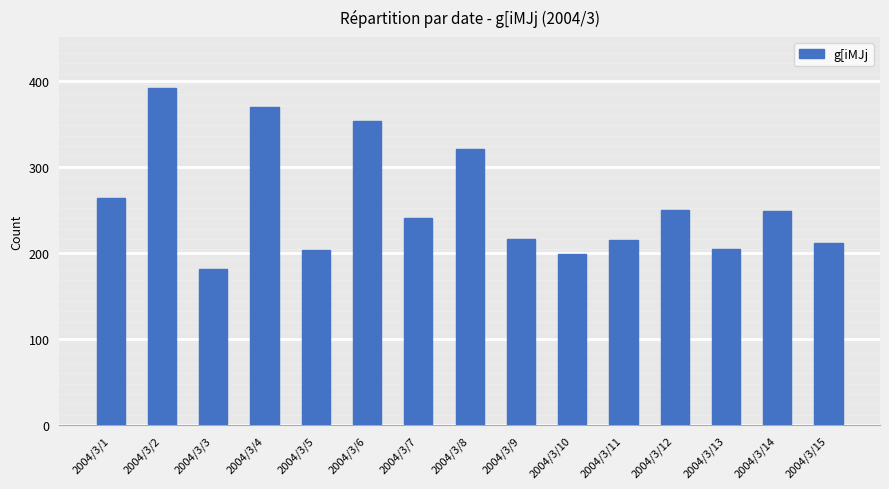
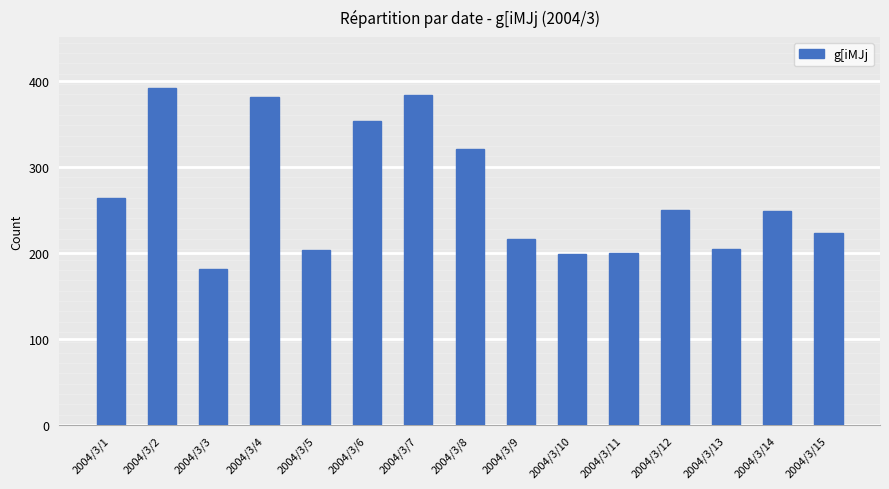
  {
    "2004/3/1": 260,
    "2004/3/2": 390,
    "2004/3/3": 180,
-   "2004/3/4": 370,
+   "2004/3/4": 380,
    "2004/3/5": 200,
    "2004/3/6": 350,
-   "2004/3/7": 240,
+   "2004/3/7": 380,
    "2004/3/8": 320,
    "2004/3/9": 220,
    "2004/3/10": 200,
-   "2004/3/11": 220,
+   "2004/3/11": 200,
    "2004/3/12": 250,
    "2004/3/13": 210,
    "2004/3/14": 250,
-   "2004/3/15": 210
+   "2004/3/15": 220
  }
